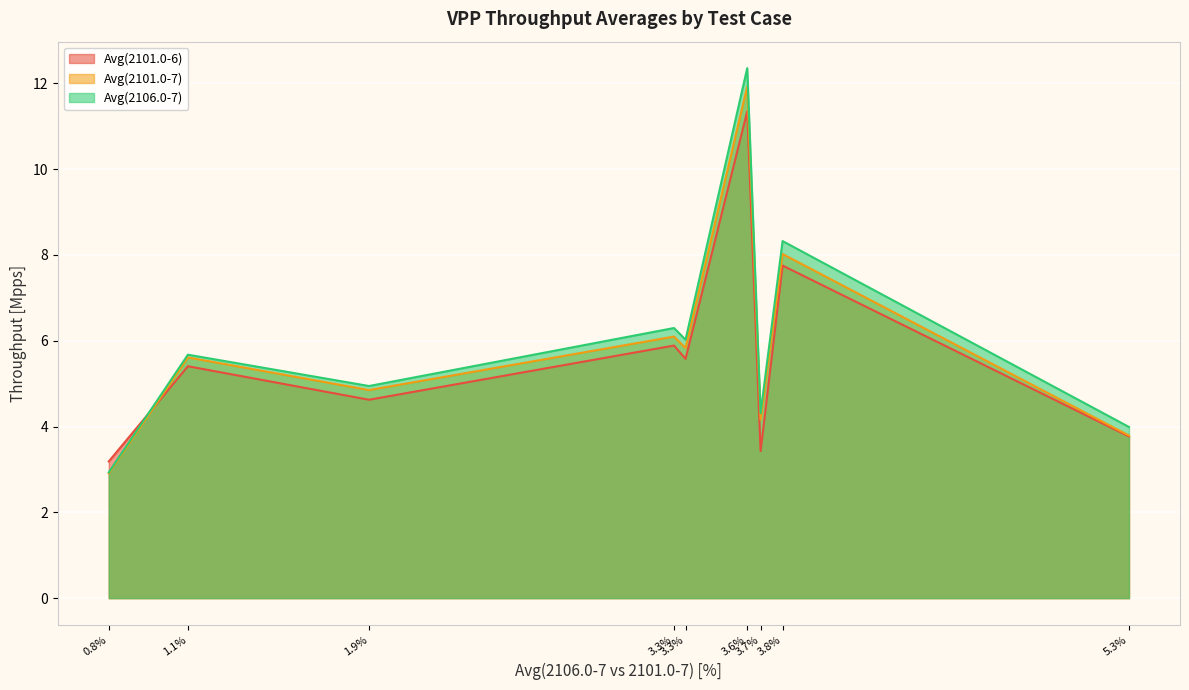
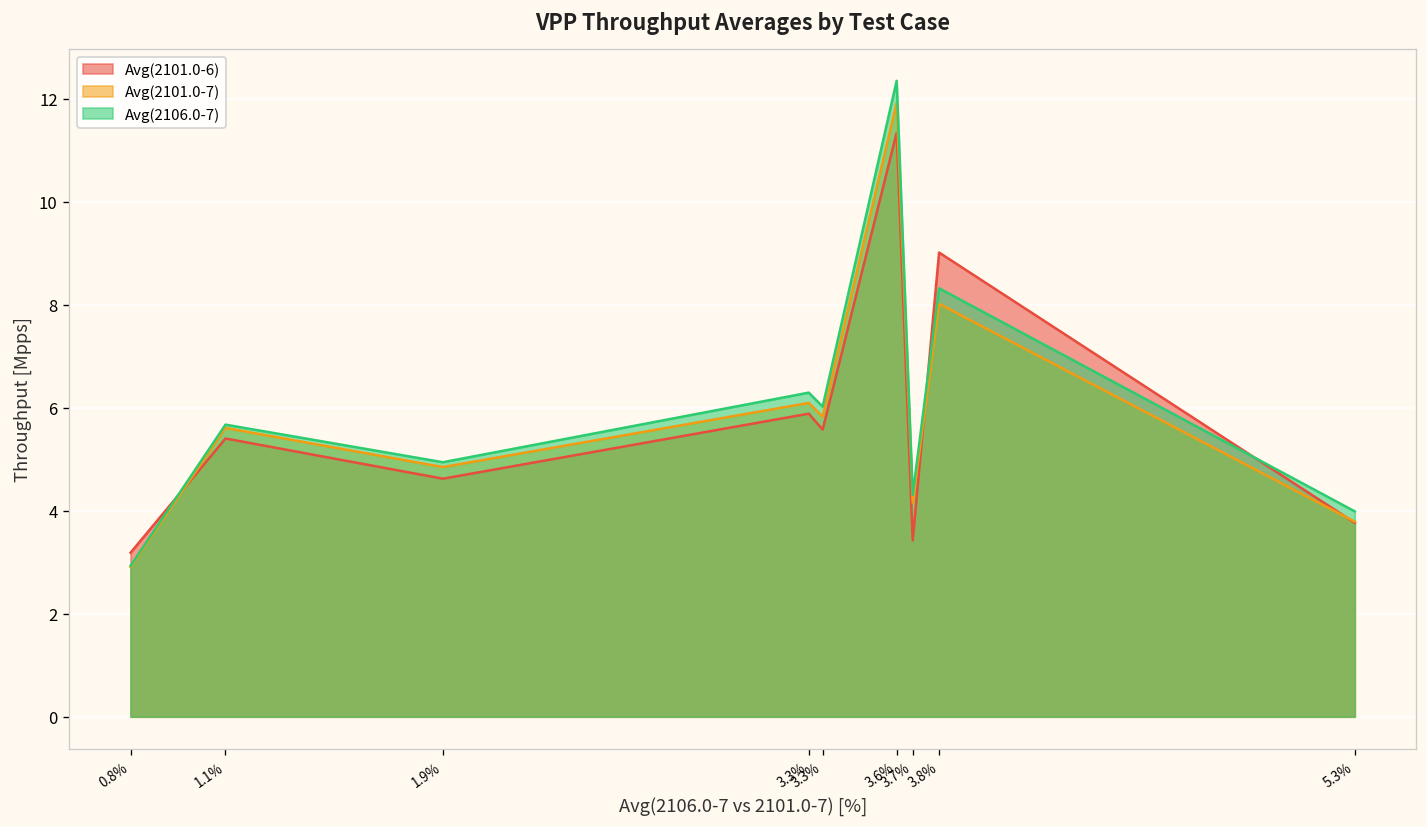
  {
    "Avg(2101.0-6)": {
      "0.8%": 3.2,
      "1.1%": 5.4,
      "1.9%": 4.6,
      "3.6%": 11.3,
      "3.7%": 3.4,
-     "3.8%": 7.8
+     "3.8%": 9.0
    },
    "Avg(2101.0-7)": {
      "1.1%": 5.6,
      "1.9%": 4.9,
      "3.6%": 11.9,
      "3.7%": 4.2,
      "3.8%": 8.0
    },
    "Avg(2106.0-7)": {
      "1.1%": 5.7,
      "1.9%": 4.9,
      "3.6%": 12.4,
      "3.7%": 4.3,
      "3.8%": 8.3,
      "5.3%": 4.0
    }
  }
